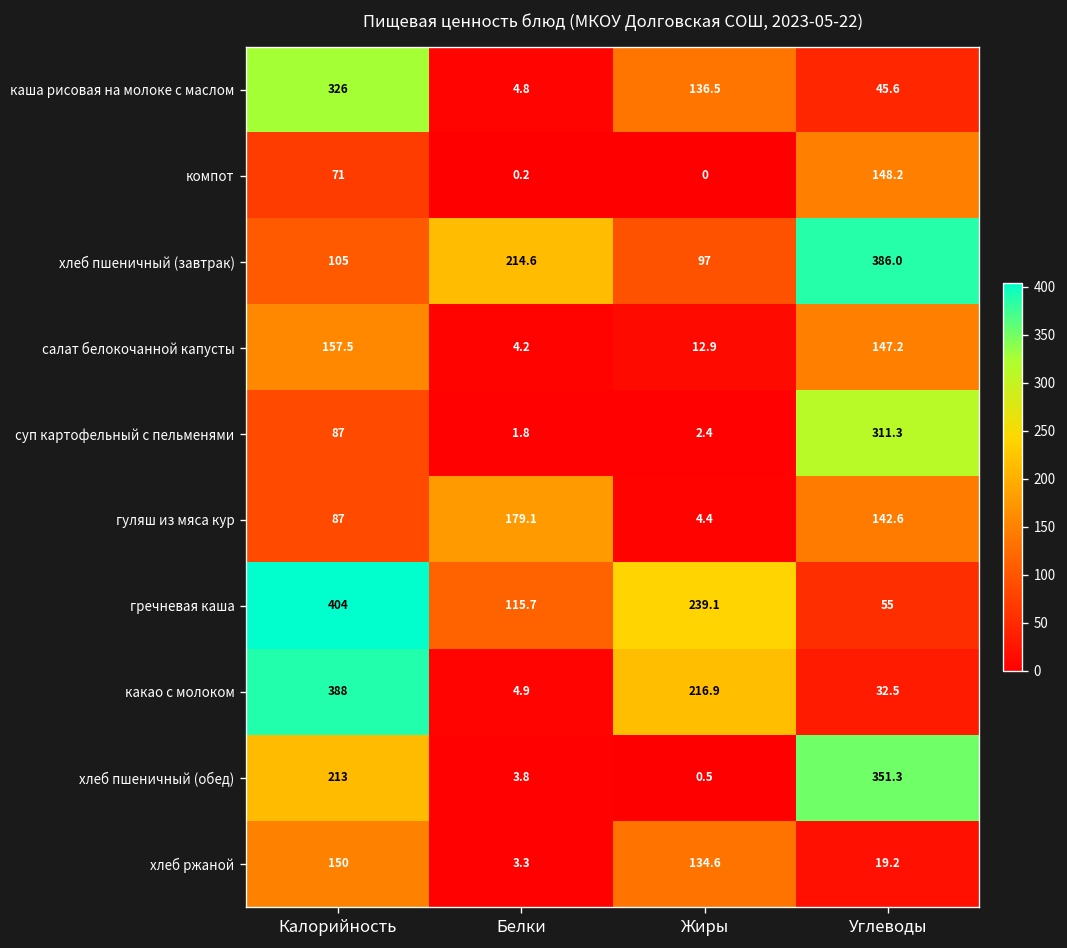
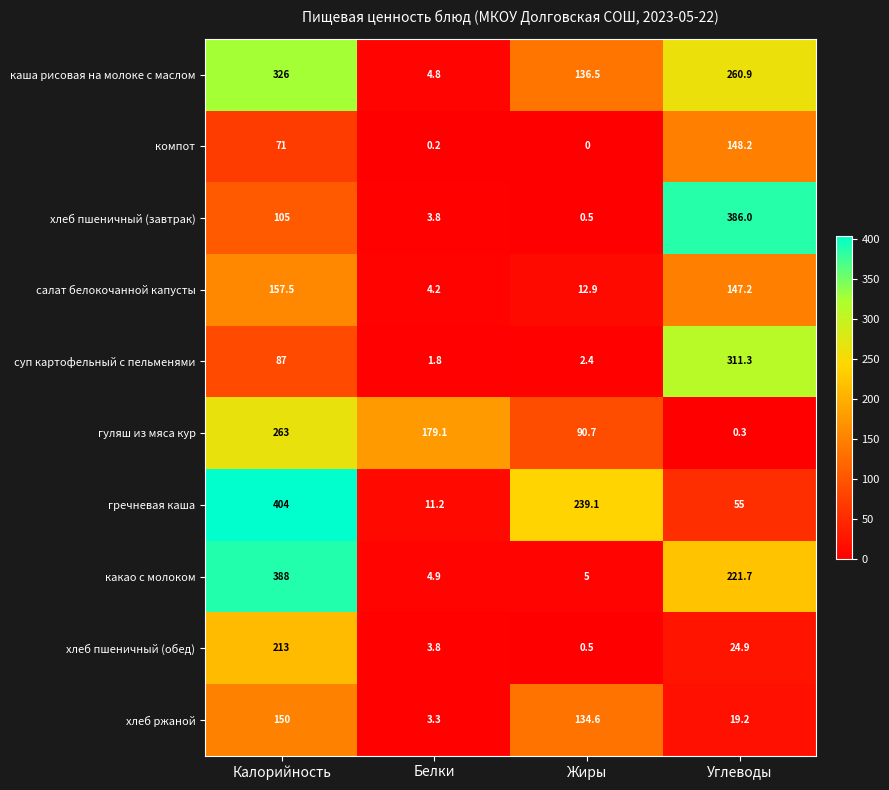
  {
    "каша рисовая на молоке с маслом": {
      "Калорийность": 326,
      "Белки": 4.8,
      "Жиры": 136.5,
-     "Углеводы": 45.6
+     "Углеводы": 260.9
    },
    "компот": {
      "Калорийность": 71,
      "Белки": 0.2,
      "Жиры": 0,
      "Углеводы": 148.2
    },
    "хлеб пшеничный (завтрак)": {
      "Калорийность": 105,
-     "Белки": 214.6,
-     "Жиры": 97,
+     "Белки": 3.8,
+     "Жиры": 0.5,
      "Углеводы": 386.0
    },
    "салат белокочанной капусты": {
      "Калорийность": 157.5,
      "Белки": 4.2,
      "Жиры": 12.9,
      "Углеводы": 147.2
    },
    "суп картофельный с пельменями": {
      "Калорийность": 87,
      "Белки": 1.8,
      "Жиры": 2.4,
      "Углеводы": 311.3
    },
    "гуляш из мяса кур": {
-     "Калорийность": 87,
+     "Калорийность": 263,
      "Белки": 179.1,
-     "Жиры": 4.4,
-     "Углеводы": 142.6
+     "Жиры": 90.7,
+     "Углеводы": 0.3
    },
    "гречневая каша": {
      "Калорийность": 404,
-     "Белки": 115.7,
+     "Белки": 11.2,
      "Жиры": 239.1,
      "Углеводы": 55
    },
    "какао с молоком": {
      "Калорийность": 388,
      "Белки": 4.9,
-     "Жиры": 216.9,
-     "Углеводы": 32.5
+     "Жиры": 5,
+     "Углеводы": 221.7
    },
    "хлеб пшеничный (обед)": {
      "Калорийность": 213,
      "Белки": 3.8,
      "Жиры": 0.5,
-     "Углеводы": 351.3
+     "Углеводы": 24.9
    },
    "хлеб ржаной": {
      "Калорийность": 150,
      "Белки": 3.3,
      "Жиры": 134.6,
      "Углеводы": 19.2
    }
  }
